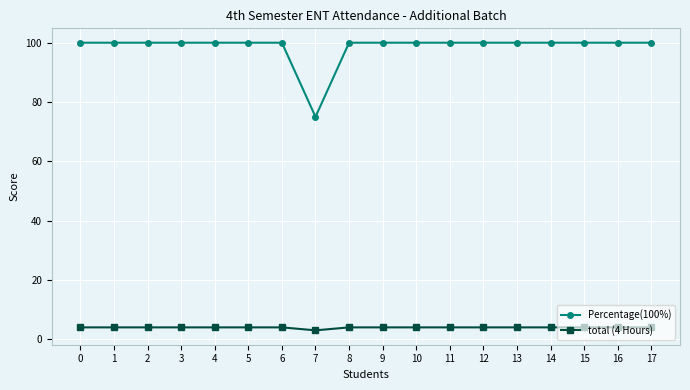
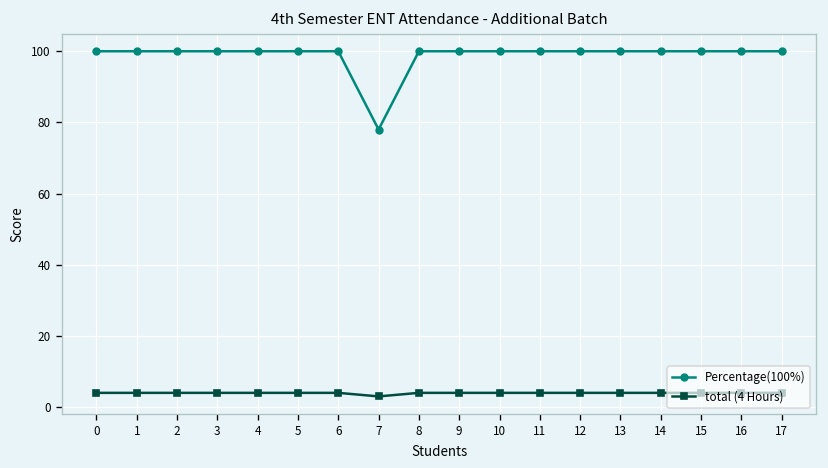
  {
    "Percentage(100%)": {
      "0": 100,
      "1": 100,
      "2": 100,
      "3": 100,
      "4": 100,
      "5": 100,
      "6": 100,
-     "7": 75,
+     "7": 78,
      "8": 100,
      "9": 100,
      "10": 100,
      "11": 100,
      "12": 100,
      "13": 100,
      "14": 100,
      "15": 100,
      "16": 100,
      "17": 100
    },
    "total (4 Hours)": {
      "0": 4,
      "1": 4,
      "2": 4,
      "3": 4,
      "4": 4,
      "5": 4,
      "6": 4,
      "7": 3,
      "8": 4,
      "9": 4,
      "10": 4,
      "11": 4,
      "12": 4,
      "13": 4,
      "14": 4
    }
  }
